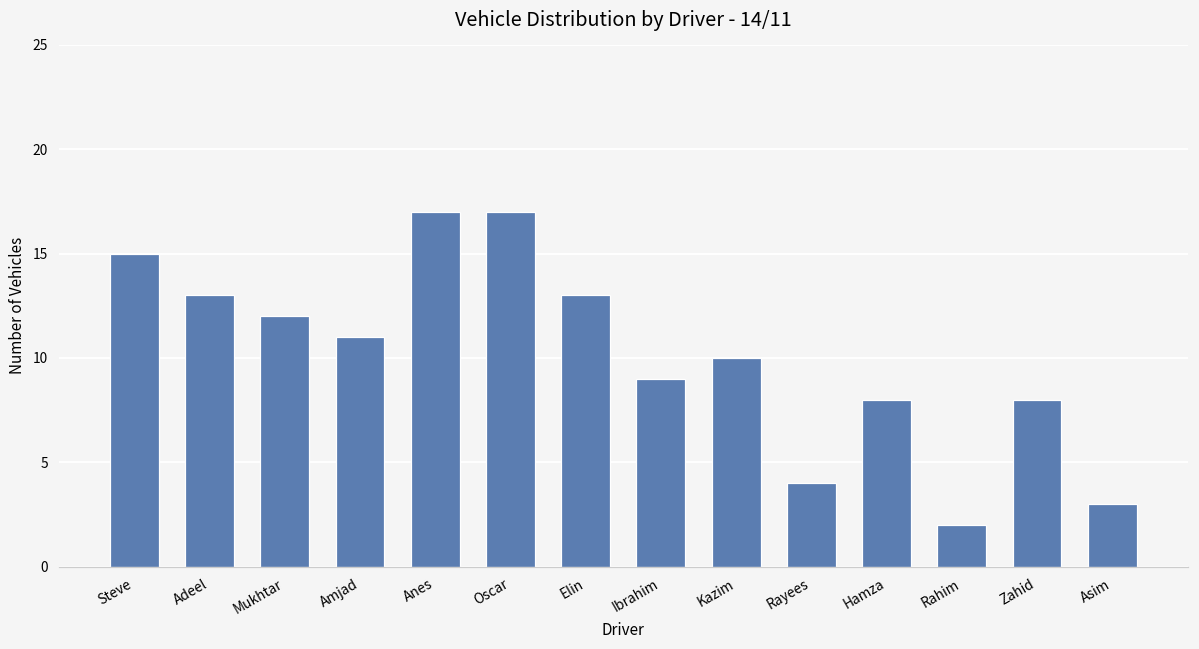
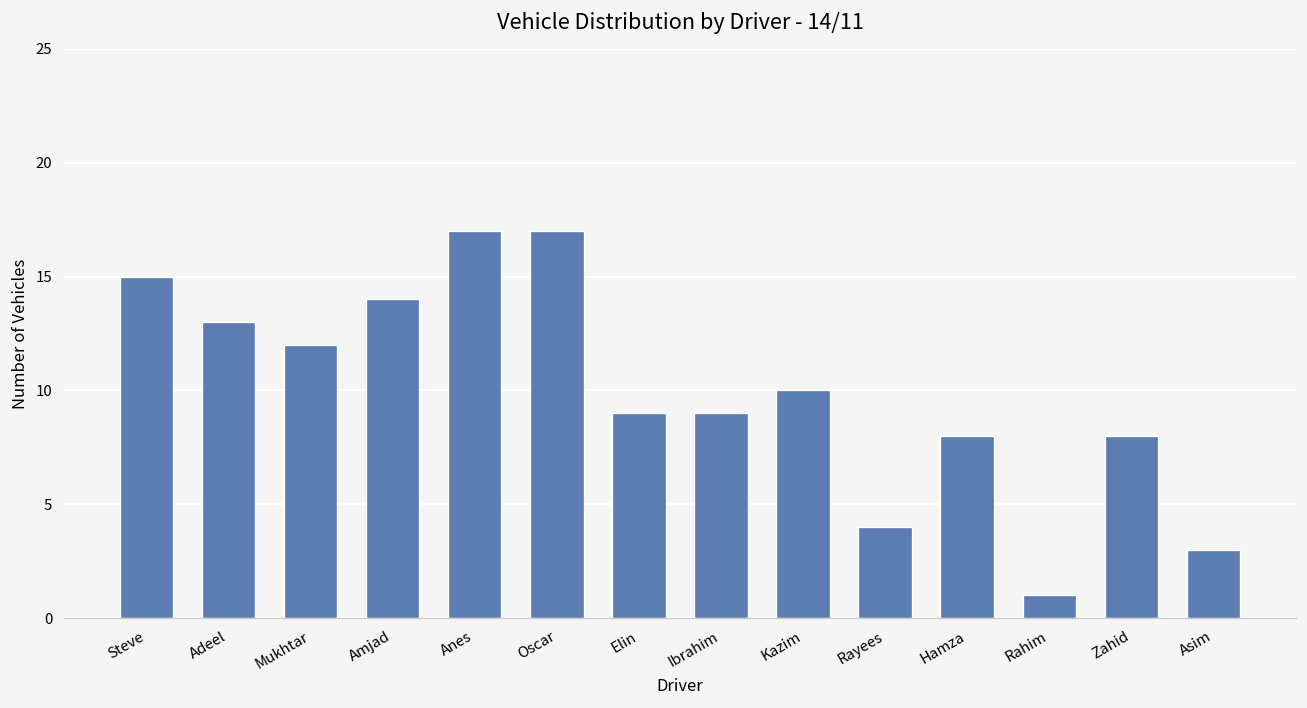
  {
    "Steve": 15,
    "Adeel": 13,
    "Mukhtar": 12,
-   "Amjad": 11,
+   "Amjad": 14,
    "Anes": 17,
    "Oscar": 17,
-   "Elin": 13,
+   "Elin": 9,
    "Ibrahim": 9,
    "Kazim": 10,
    "Rayees": 4,
    "Hamza": 8,
-   "Rahim": 2,
+   "Rahim": 1,
    "Zahid": 8,
    "Asim": 3
  }
